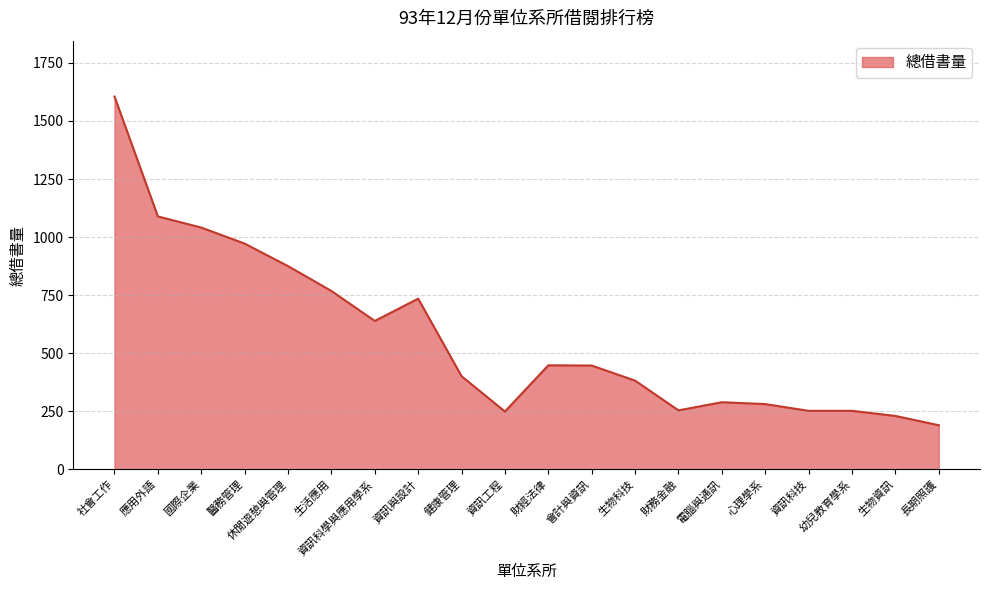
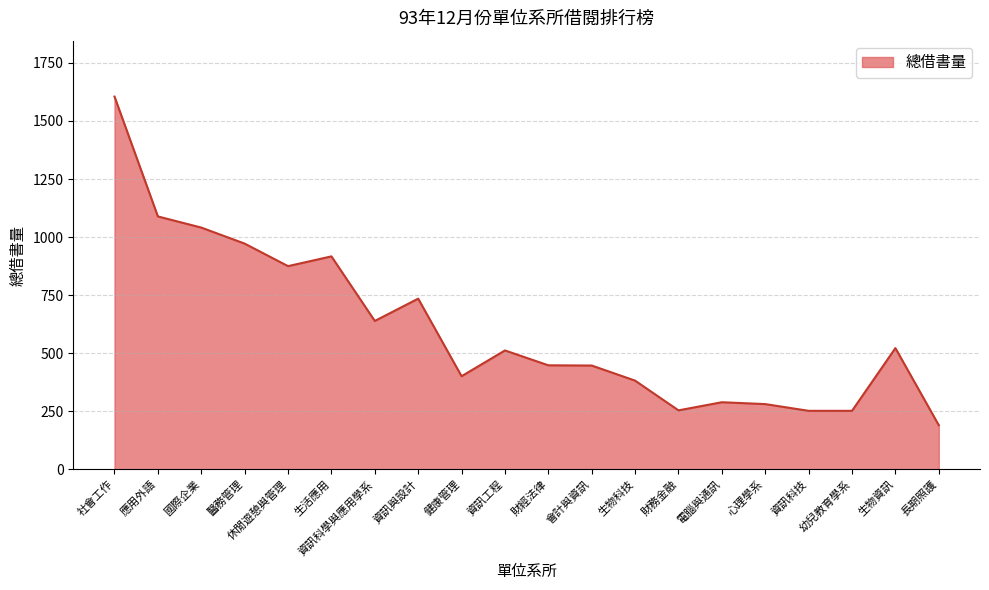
  {
    "社會工作": 1610,
    "應用外語": 1090,
    "國際企業": 1040,
    "醫務管理": 970,
    "休閒遊憩與管理": 880,
-   "生活應用": 770,
+   "生活應用": 920,
    "資訊科學與應用學系": 640,
    "資訊與設計": 740,
    "健康管理": 400,
-   "資訊工程": 250,
+   "資訊工程": 510,
    "財經法律": 450,
    "會計與資訊": 450,
    "生物科技": 380,
    "財務金融": 250,
    "電腦與通訊": 290,
    "心理學系": 280,
    "資訊科技": 250,
    "幼兒教育學系": 250,
-   "生物資訊": 230,
+   "生物資訊": 520,
    "長期照護": 190
  }
